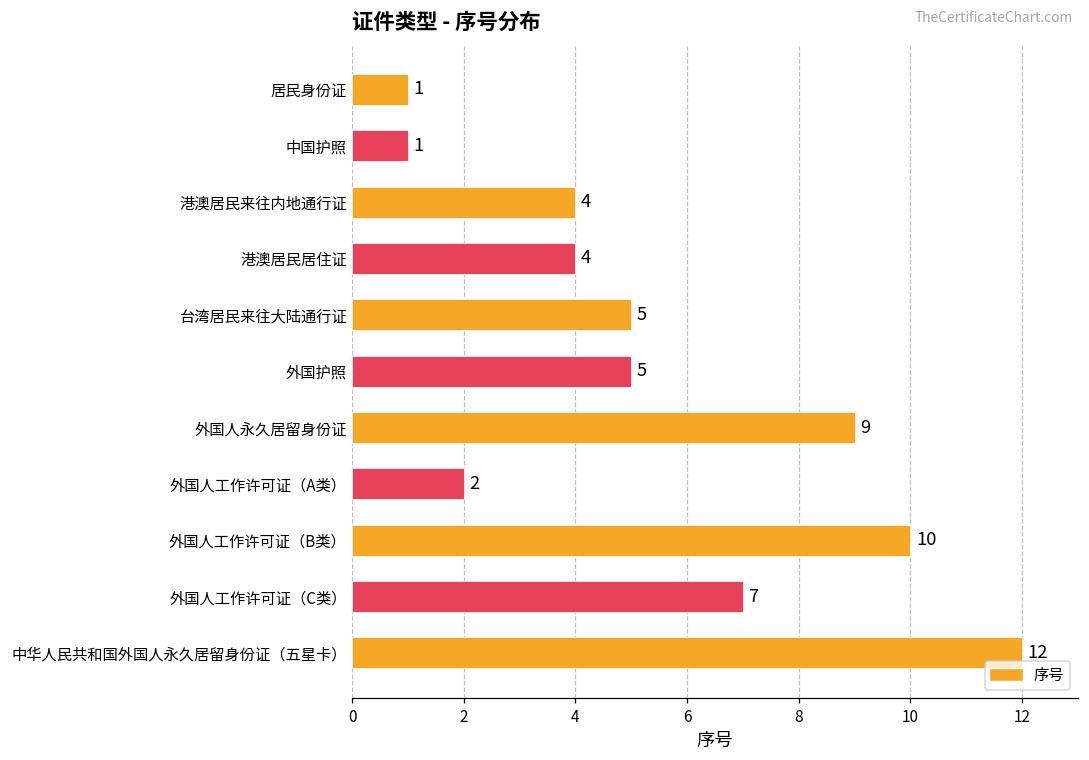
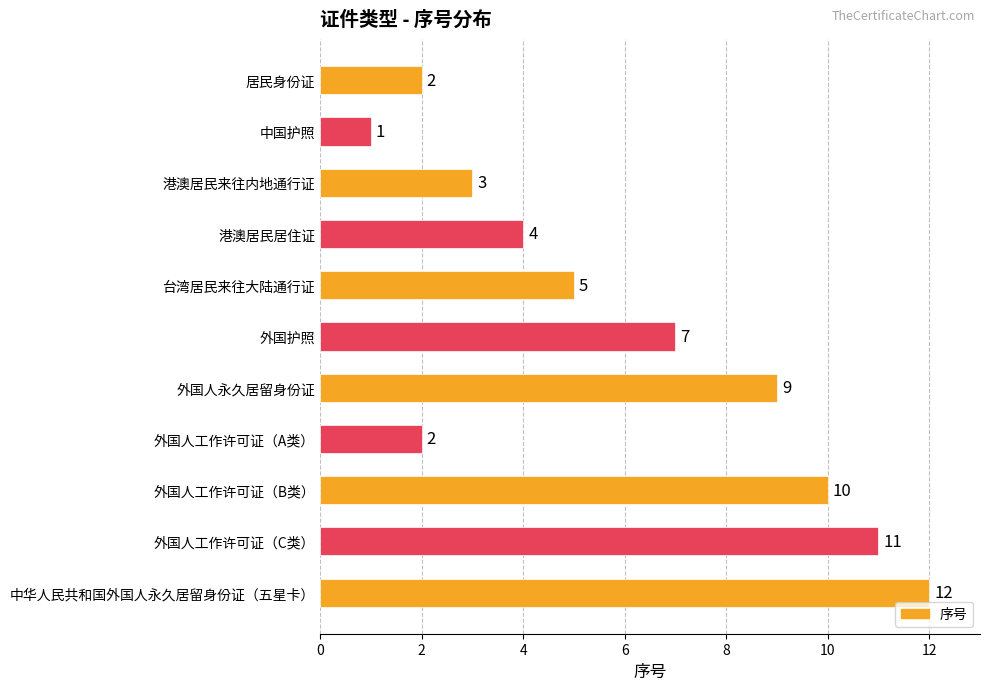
  {
-   "居民身份证": 1,
+   "居民身份证": 2,
    "中国护照": 1,
-   "港澳居民来往内地通行证": 4,
+   "港澳居民来往内地通行证": 3,
    "港澳居民居住证": 4,
    "台湾居民来往大陆通行证": 5,
-   "外国护照": 5,
+   "外国护照": 7,
    "外国人永久居留身份证": 9,
    "外国人工作许可证（A类）": 2,
    "外国人工作许可证（B类）": 10,
-   "外国人工作许可证（C类）": 7,
+   "外国人工作许可证（C类）": 11,
    "中华人民共和国外国人永久居留身份证（五星卡）": 12
  }
